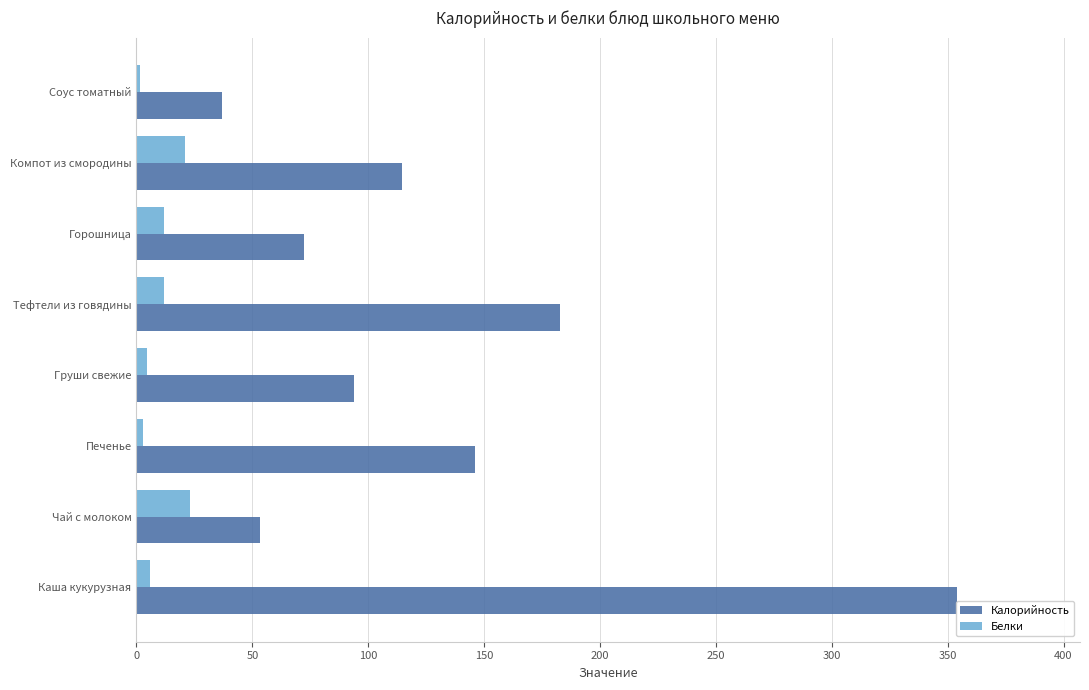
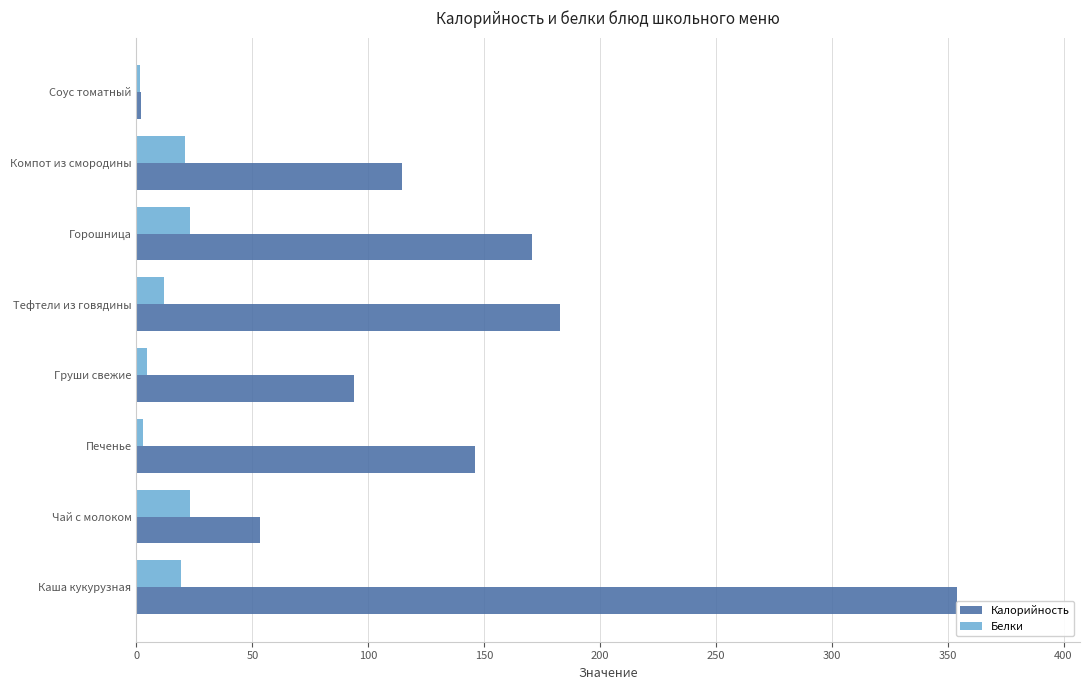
  {
    "Калорийность": {
-     "Соус томатный": 37,
+     "Соус томатный": 2,
      "Компот из смородины": 115,
-     "Горошница": 72,
+     "Горошница": 171,
      "Тефтели из говядины": 183,
      "Груши свежие": 94,
      "Печенье": 146,
      "Чай с молоком": 54
    },
    "Белки": {
      "Соус томатный": 2,
      "Компот из смородины": 21,
-     "Горошница": 12,
+     "Горошница": 23,
      "Тефтели из говядины": 12,
      "Груши свежие": 5,
      "Печенье": 3,
      "Чай с молоком": 23,
-     "Каша кукурузная": 6
+     "Каша кукурузная": 19
    }
  }
